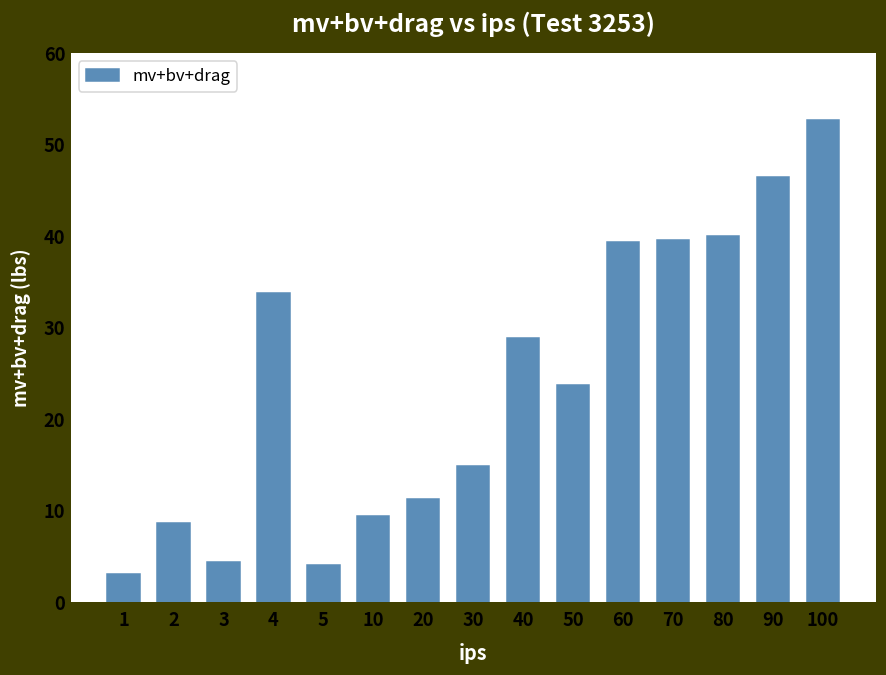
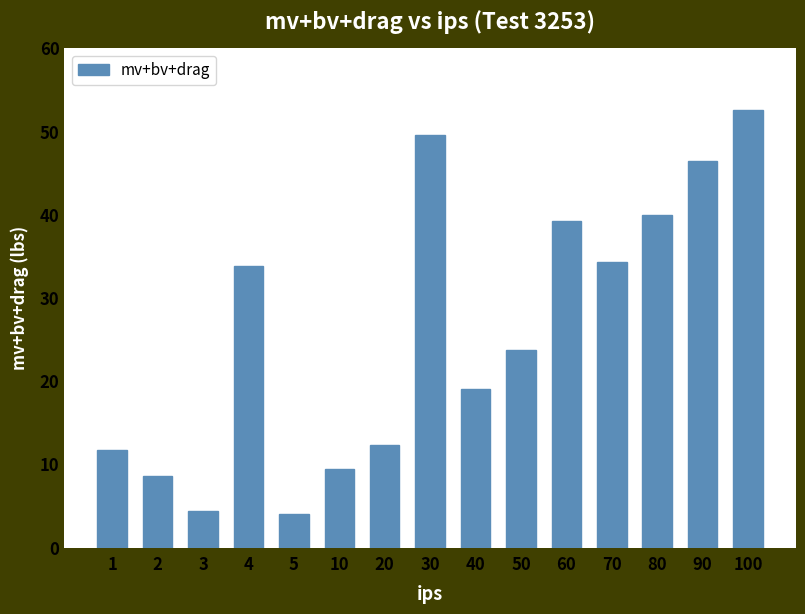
  {
-   "1": 3,
+   "1": 12,
    "2": 9,
    "3": 4,
    "4": 34,
    "5": 4,
    "10": 9,
-   "20": 11,
-   "30": 15,
-   "40": 29,
+   "20": 12,
+   "30": 50,
+   "40": 19,
    "50": 24,
    "60": 39,
-   "70": 40,
+   "70": 34,
    "80": 40,
    "90": 46,
    "100": 53
  }
